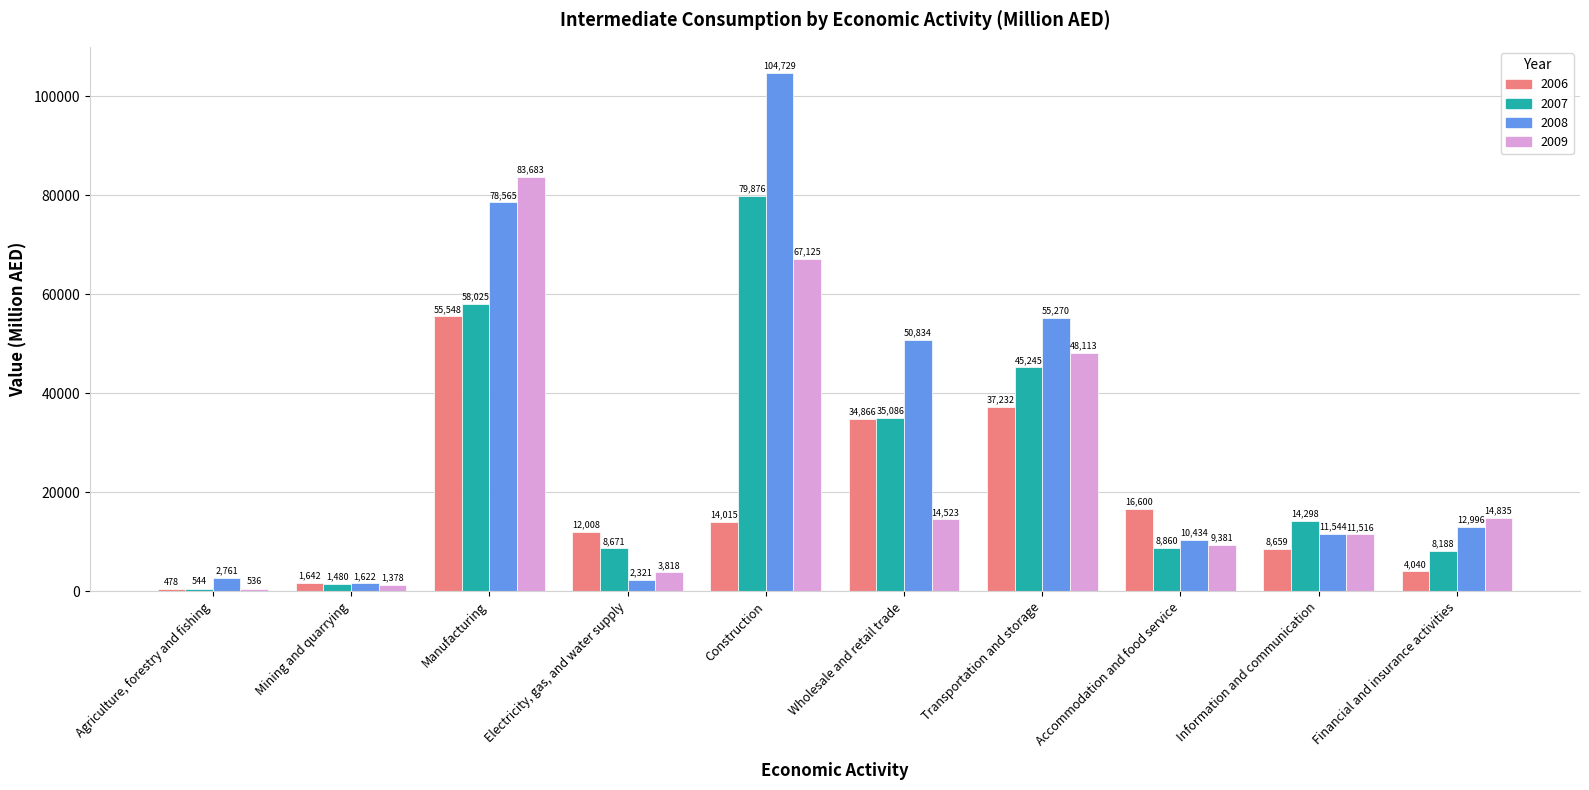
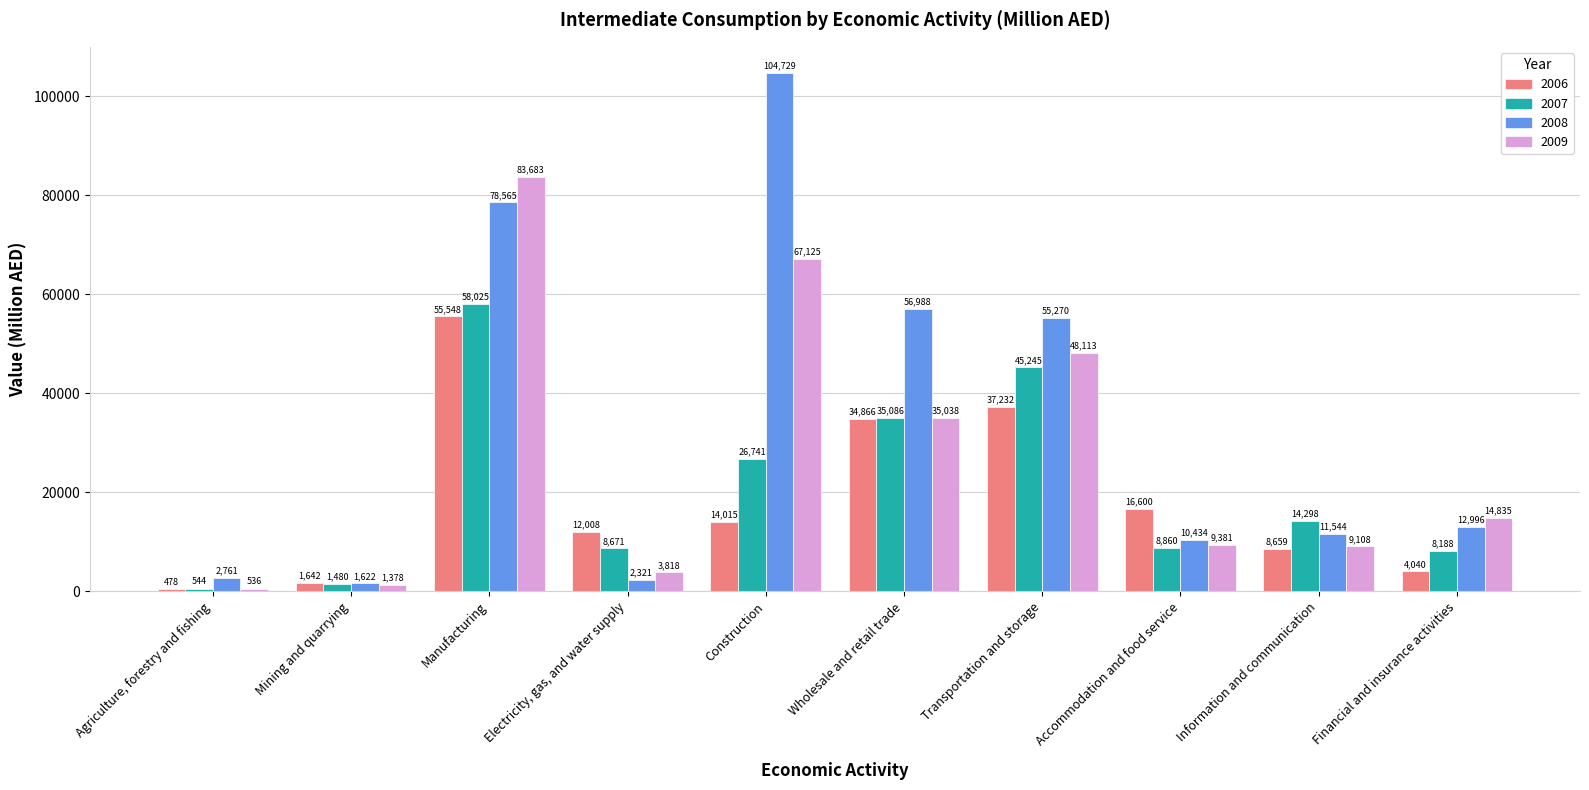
  {
    "2006": {
      "Agriculture, forestry and fishing": "478",
      "Mining and quarrying": "1,642",
      "Manufacturing": "55,548",
      "Electricity, gas, and water supply": "12,008",
      "Construction": "14,015",
      "Wholesale and retail trade": "34,866",
      "Transportation and storage": "37,232",
      "Accommodation and food service": "16,600",
      "Information and communication": "8,659",
      "Financial and insurance activities": "4,040"
    },
    "2007": {
      "Agriculture, forestry and fishing": "544",
      "Mining and quarrying": "1,480",
      "Manufacturing": "58,025",
      "Electricity, gas, and water supply": "8,671",
-     "Construction": "79,876",
+     "Construction": "26,741",
      "Wholesale and retail trade": "35,086",
      "Transportation and storage": "45,245",
      "Accommodation and food service": "8,860",
      "Information and communication": "14,298",
      "Financial and insurance activities": "8,188"
    },
    "2008": {
      "Agriculture, forestry and fishing": "2,761",
      "Mining and quarrying": "1,622",
      "Manufacturing": "78,565",
      "Electricity, gas, and water supply": "2,321",
      "Construction": "104,729",
-     "Wholesale and retail trade": "50,834",
+     "Wholesale and retail trade": "56,988",
      "Transportation and storage": "55,270",
      "Accommodation and food service": "10,434",
      "Information and communication": "11,544",
      "Financial and insurance activities": "12,996"
    },
    "2009": {
      "Agriculture, forestry and fishing": "536",
      "Mining and quarrying": "1,378",
      "Manufacturing": "83,683",
      "Electricity, gas, and water supply": "3,818",
      "Construction": "67,125",
-     "Wholesale and retail trade": "14,523",
+     "Wholesale and retail trade": "35,038",
      "Transportation and storage": "48,113",
      "Accommodation and food service": "9,381",
-     "Information and communication": "11,516",
+     "Information and communication": "9,108",
      "Financial and insurance activities": "14,835"
    }
  }
